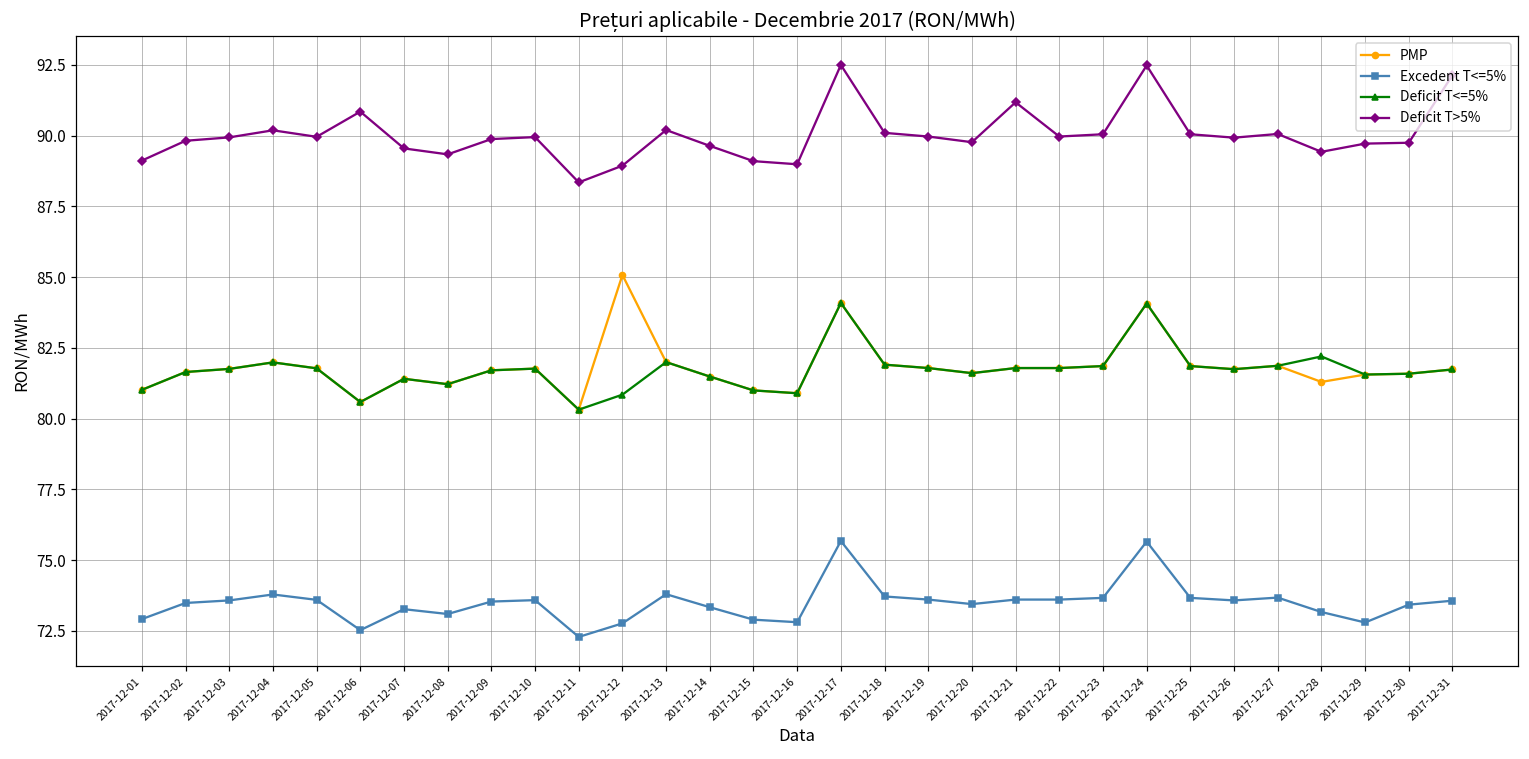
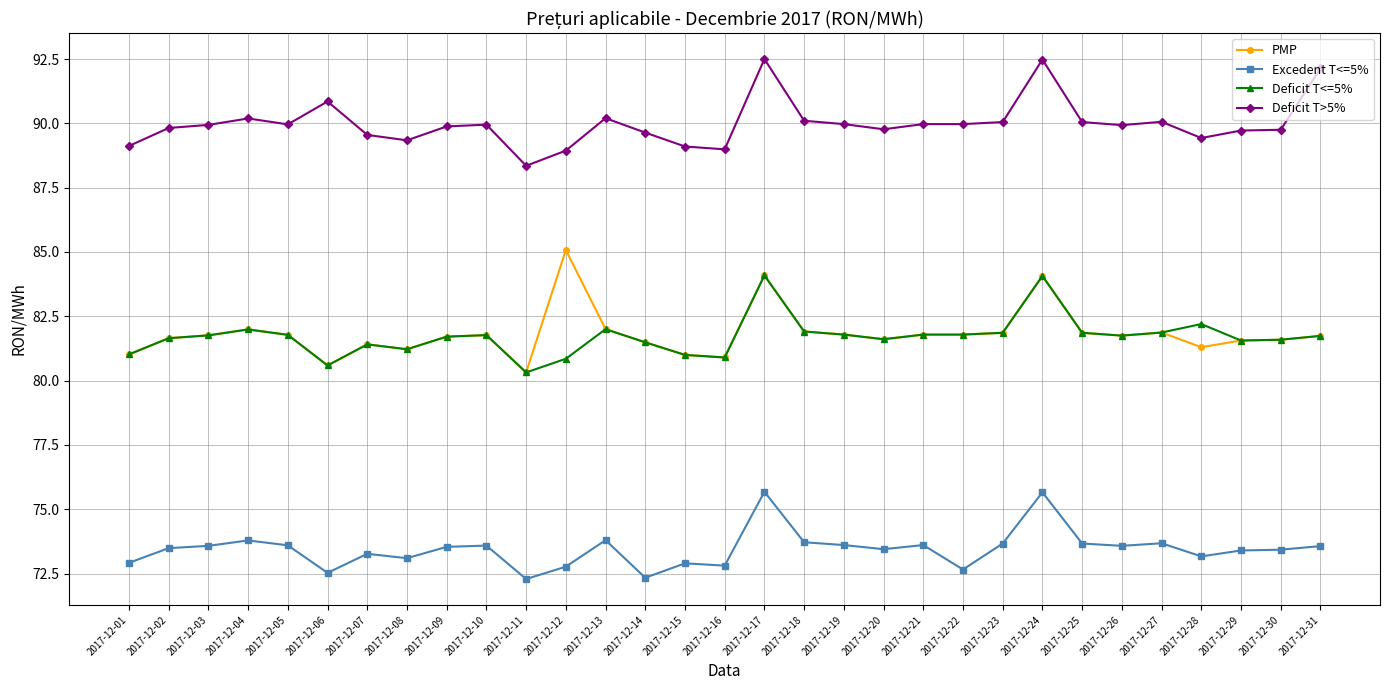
  {
    "PMP": {
      "2017-12-12": 85.1,
      "2017-12-28": 81.3
    },
    "Excedent T<=5%": {
      "2017-12-01": 72.9,
      "2017-12-02": 73.5,
      "2017-12-03": 73.6,
      "2017-12-04": 73.8,
      "2017-12-05": 73.6,
      "2017-12-06": 72.5,
      "2017-12-07": 73.3,
      "2017-12-08": 73.1,
      "2017-12-09": 73.5,
      "2017-12-10": 73.6,
      "2017-12-11": 72.3,
      "2017-12-12": 72.8,
      "2017-12-13": 73.8,
-     "2017-12-14": 73.3,
+     "2017-12-14": 72.3,
      "2017-12-15": 72.9,
      "2017-12-16": 72.8,
      "2017-12-17": 75.7,
      "2017-12-18": 73.7,
      "2017-12-19": 73.6,
      "2017-12-20": 73.5,
      "2017-12-21": 73.6,
-     "2017-12-22": 73.6,
+     "2017-12-22": 72.7,
      "2017-12-23": 73.7,
      "2017-12-24": 75.7,
      "2017-12-25": 73.7,
      "2017-12-26": 73.6,
      "2017-12-27": 73.7,
      "2017-12-28": 73.2,
-     "2017-12-29": 72.8,
+     "2017-12-29": 73.4,
      "2017-12-30": 73.4,
      "2017-12-31": 73.6
    },
    "Deficit T<=5%": {
      "2017-12-12": 80.9,
      "2017-12-28": 82.2
    },
    "Deficit T>5%": {
      "2017-12-01": 89.1,
      "2017-12-02": 89.8,
      "2017-12-03": 89.9,
      "2017-12-04": 90.2,
      "2017-12-05": 90.0,
      "2017-12-06": 90.9,
      "2017-12-07": 89.6,
      "2017-12-08": 89.3,
      "2017-12-09": 89.9,
      "2017-12-10": 90.0,
      "2017-12-11": 88.4,
      "2017-12-12": 88.9,
      "2017-12-13": 90.2,
      "2017-12-14": 89.6,
      "2017-12-15": 89.1,
      "2017-12-16": 89.0,
      "2017-12-17": 92.5,
      "2017-12-18": 90.1,
      "2017-12-19": 90.0,
      "2017-12-20": 89.8,
-     "2017-12-21": 91.2,
+     "2017-12-21": 90.0,
      "2017-12-22": 90.0,
      "2017-12-23": 90.1,
      "2017-12-24": 92.5,
      "2017-12-25": 90.1,
      "2017-12-26": 89.9,
      "2017-12-27": 90.1,
      "2017-12-28": 89.4,
      "2017-12-29": 89.7,
      "2017-12-30": 89.8
    }
  }
